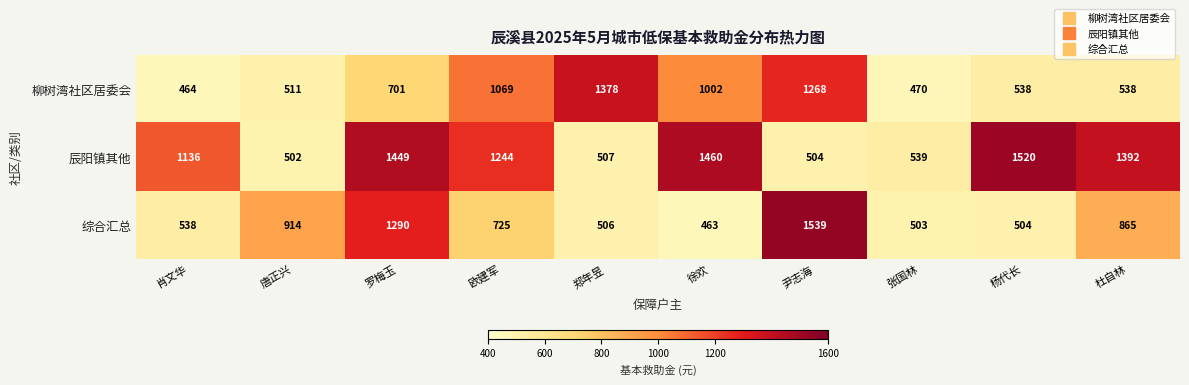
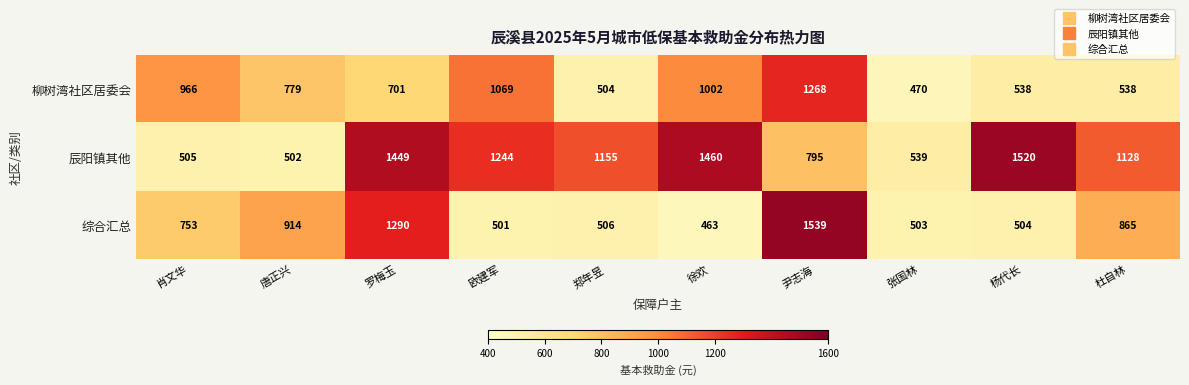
  {
    "柳树湾社区居委会": {
-     "肖文华": 464,
-     "唐正兴": 511,
+     "肖文华": 966,
+     "唐正兴": 779,
      "罗梅玉": 701,
      "欧建军": 1069,
-     "郑年昱": 1378,
+     "郑年昱": 504,
      "徐欢": 1002,
      "尹志海": 1268,
      "张国林": 470,
      "杨代长": 538,
      "杜自林": 538
    },
    "辰阳镇其他": {
-     "肖文华": 1136,
+     "肖文华": 505,
      "唐正兴": 502,
      "罗梅玉": 1449,
      "欧建军": 1244,
-     "郑年昱": 507,
+     "郑年昱": 1155,
      "徐欢": 1460,
-     "尹志海": 504,
+     "尹志海": 795,
      "张国林": 539,
      "杨代长": 1520,
-     "杜自林": 1392
+     "杜自林": 1128
    },
    "综合汇总": {
-     "肖文华": 538,
+     "肖文华": 753,
      "唐正兴": 914,
      "罗梅玉": 1290,
-     "欧建军": 725,
+     "欧建军": 501,
      "郑年昱": 506,
      "徐欢": 463,
      "尹志海": 1539,
      "张国林": 503,
      "杨代长": 504,
      "杜自林": 865
    }
  }
